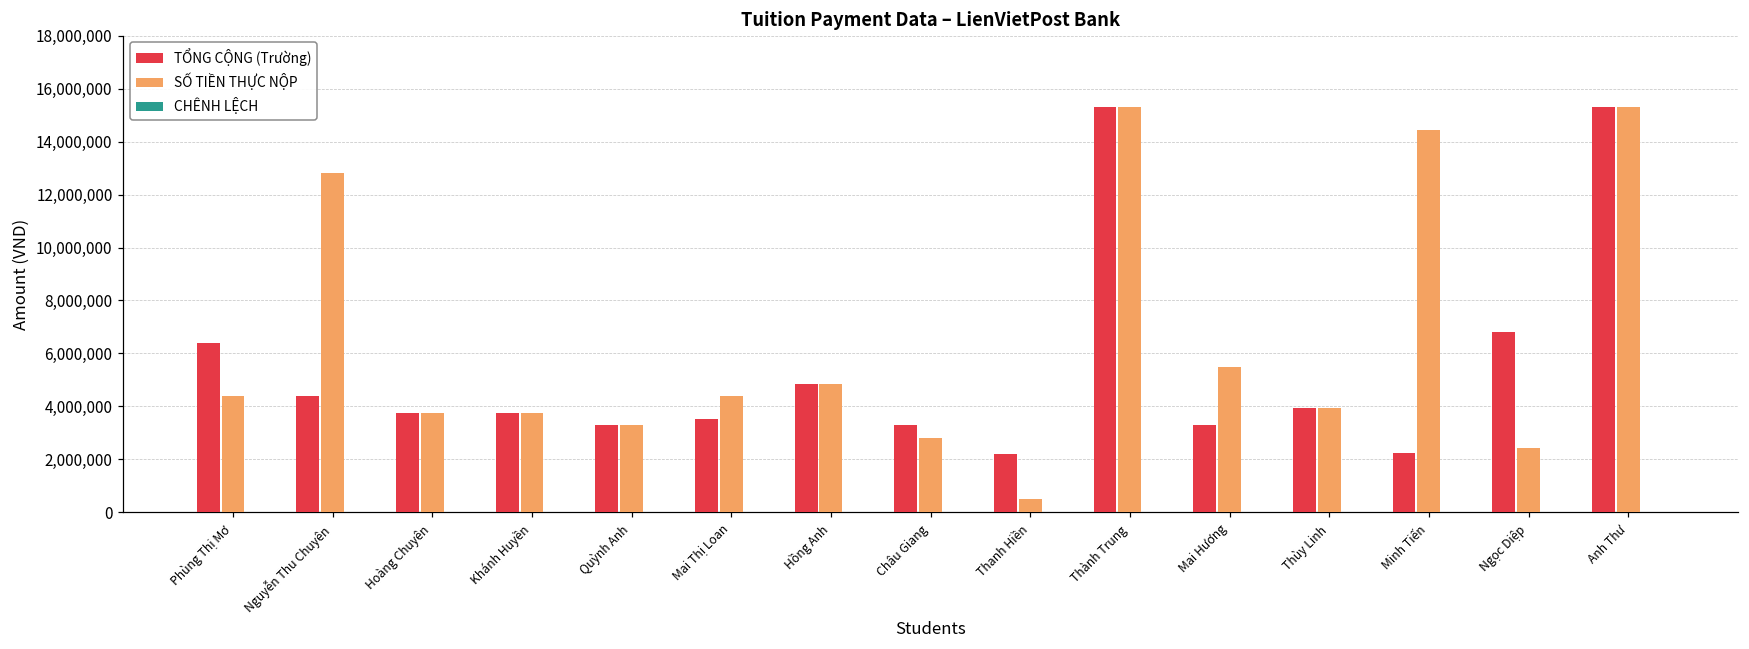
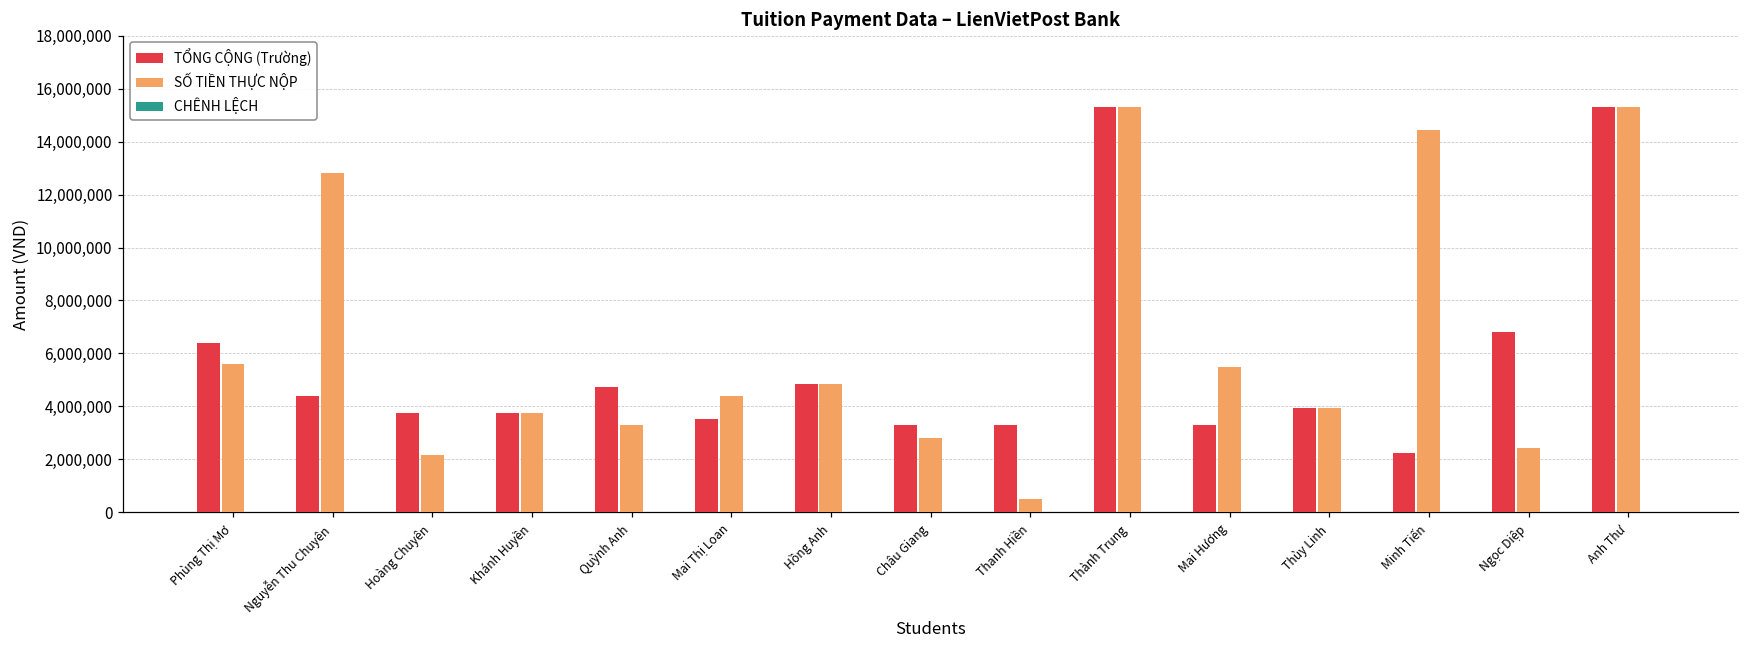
  {
    "TỔNG CỘNG (Trường)": {
      "Phùng Thị Mơ": "6,400,000",
      "Nguyễn Thu Chuyên": "4,400,000",
      "Hoàng Chuyên": "3,700,000",
      "Khánh Huyền": "3,700,000",
-     "Quỳnh Anh": "3,300,000",
+     "Quỳnh Anh": "4,700,000",
      "Mai Thị Loan": "3,500,000",
      "Hồng Anh": "4,800,000",
      "Châu Giang": "3,300,000",
-     "Thanh Hiền": "2,200,000",
+     "Thanh Hiền": "3,300,000",
      "Thành Trung": "15,300,000",
      "Mai Hương": "3,300,000",
      "Thùy Linh": "4,000,000",
      "Minh Tiến": "2,300,000",
      "Ngọc Diệp": "6,800,000",
      "Anh Thư": "15,300,000"
    },
    "SỐ TIỀN THỰC NỘP": {
-     "Phùng Thị Mơ": "4,400,000",
+     "Phùng Thị Mơ": "5,600,000",
      "Nguyễn Thu Chuyên": "12,800,000",
-     "Hoàng Chuyên": "3,700,000",
+     "Hoàng Chuyên": "2,200,000",
      "Khánh Huyền": "3,700,000",
      "Quỳnh Anh": "3,300,000",
      "Mai Thị Loan": "4,400,000",
      "Hồng Anh": "4,800,000",
      "Châu Giang": "2,800,000",
      "Thanh Hiền": "500,000",
      "Thành Trung": "15,300,000",
      "Mai Hương": "5,500,000",
      "Thùy Linh": "4,000,000",
      "Minh Tiến": "14,500,000",
      "Ngọc Diệp": "2,400,000",
      "Anh Thư": "15,300,000"
    },
    "CHÊNH LỆCH": {
      "Phùng Thị Mơ": "0",
      "Nguyễn Thu Chuyên": "0",
      "Hoàng Chuyên": "0",
      "Khánh Huyền": "0",
      "Quỳnh Anh": "0",
      "Mai Thị Loan": "0",
      "Hồng Anh": "0",
      "Châu Giang": "0",
      "Thanh Hiền": "0",
      "Thành Trung": "0",
      "Mai Hương": "0",
      "Thùy Linh": "0",
      "Minh Tiến": "0",
      "Ngọc Diệp": "0",
      "Anh Thư": "0"
    }
  }
